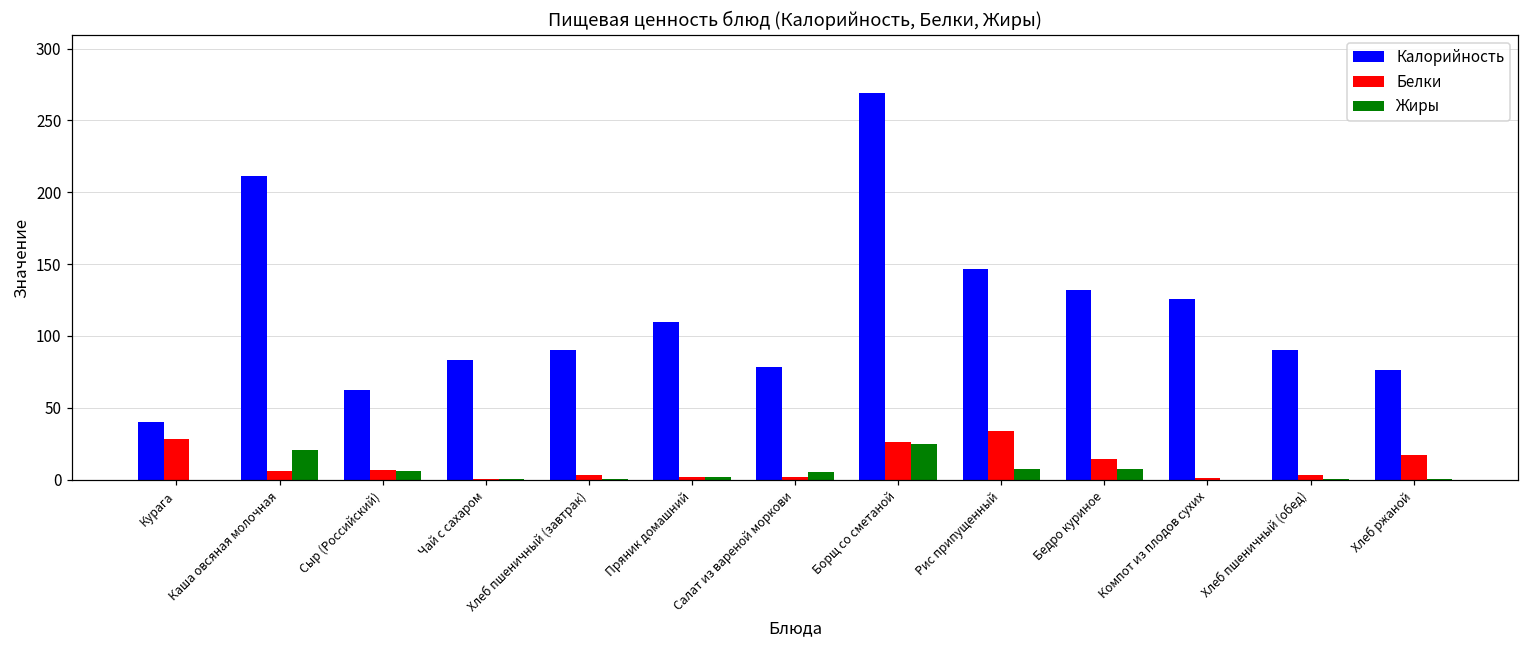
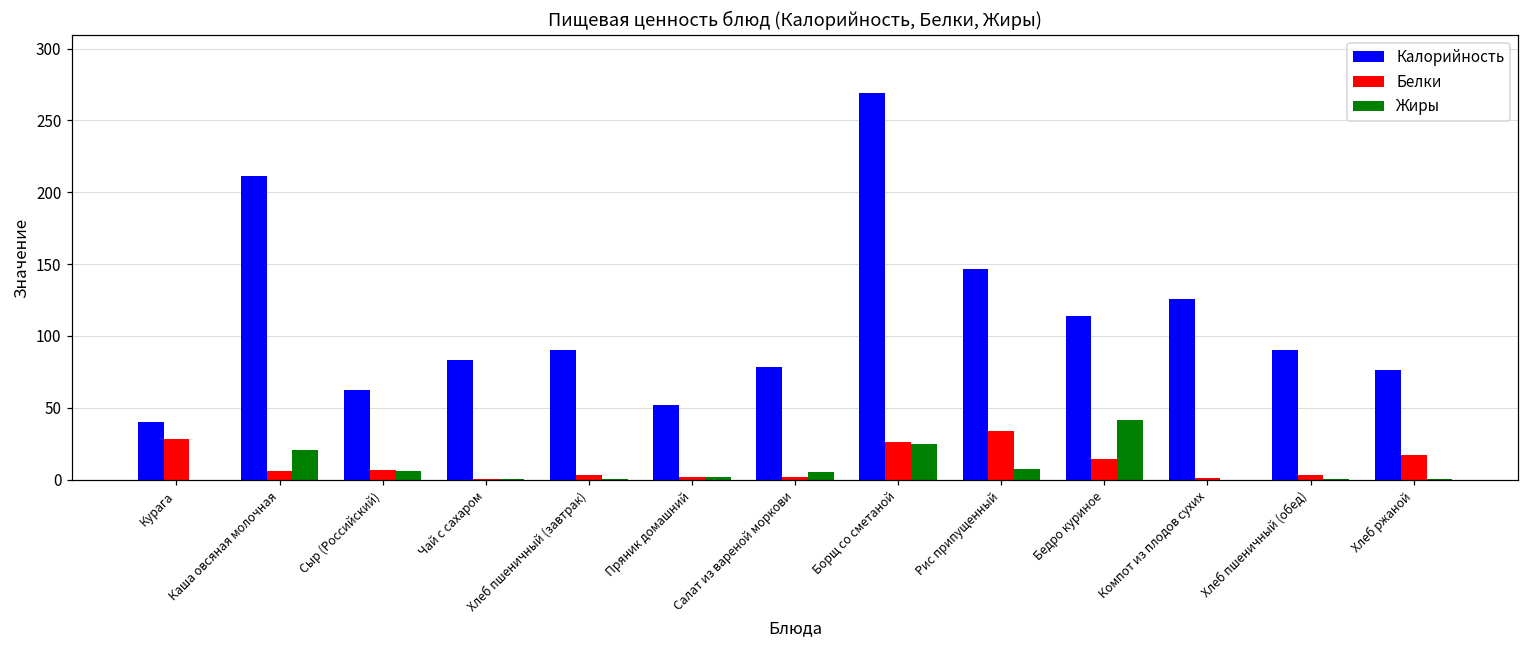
  {
    "Калорийность": {
      "Курага": 40,
      "Каша овсяная молочная": 211,
      "Сыр (Российский)": 63,
      "Чай с сахаром": 84,
      "Хлеб пшеничный (завтрак)": 90,
-     "Пряник домашний": 110,
+     "Пряник домашний": 52,
      "Салат из вареной моркови": 78,
      "Борщ со сметаной": 269,
      "Рис припущенный": 147,
-     "Бедро куриное": 132,
+     "Бедро куриное": 114,
      "Компот из плодов сухих": 126,
      "Хлеб пшеничный (обед)": 90,
      "Хлеб ржаной": 76
    },
    "Белки": {
      "Курага": 28,
      "Каша овсяная молочная": 6,
      "Сыр (Российский)": 7,
      "Хлеб пшеничный (завтрак)": 3,
      "Борщ со сметаной": 26,
      "Рис припущенный": 34,
      "Бедро куриное": 14,
      "Хлеб пшеничный (обед)": 3,
      "Хлеб ржаной": 17
    },
    "Жиры": {
      "Курага": 0,
      "Каша овсяная молочная": 21,
      "Сыр (Российский)": 6,
      "Пряник домашний": 2,
      "Салат из вареной моркови": 5,
      "Борщ со сметаной": 25,
      "Рис припущенный": 7,
-     "Бедро куриное": 7,
+     "Бедро куриное": 42,
      "Компот из плодов сухих": 0
    }
  }
